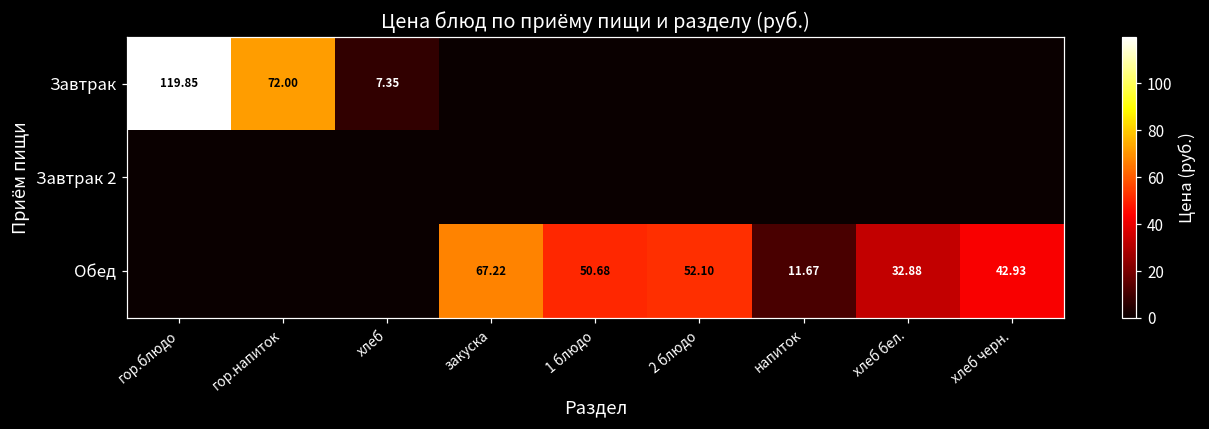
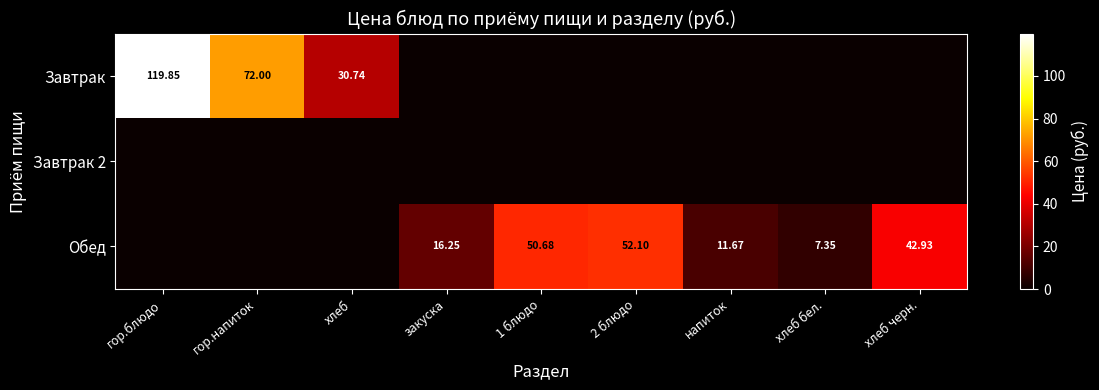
  {
    "Завтрак": {
      "гор.блюдо": 119.85,
      "гор.напиток": 72.00,
-     "хлеб": 7.35
+     "хлеб": 30.74
    },
    "Обед": {
-     "закуска": 67.22,
+     "закуска": 16.25,
      "1 блюдо": 50.68,
      "2 блюдо": 52.10,
      "напиток": 11.67,
-     "хлеб бел.": 32.88,
+     "хлеб бел.": 7.35,
      "хлеб черн.": 42.93
    }
  }
